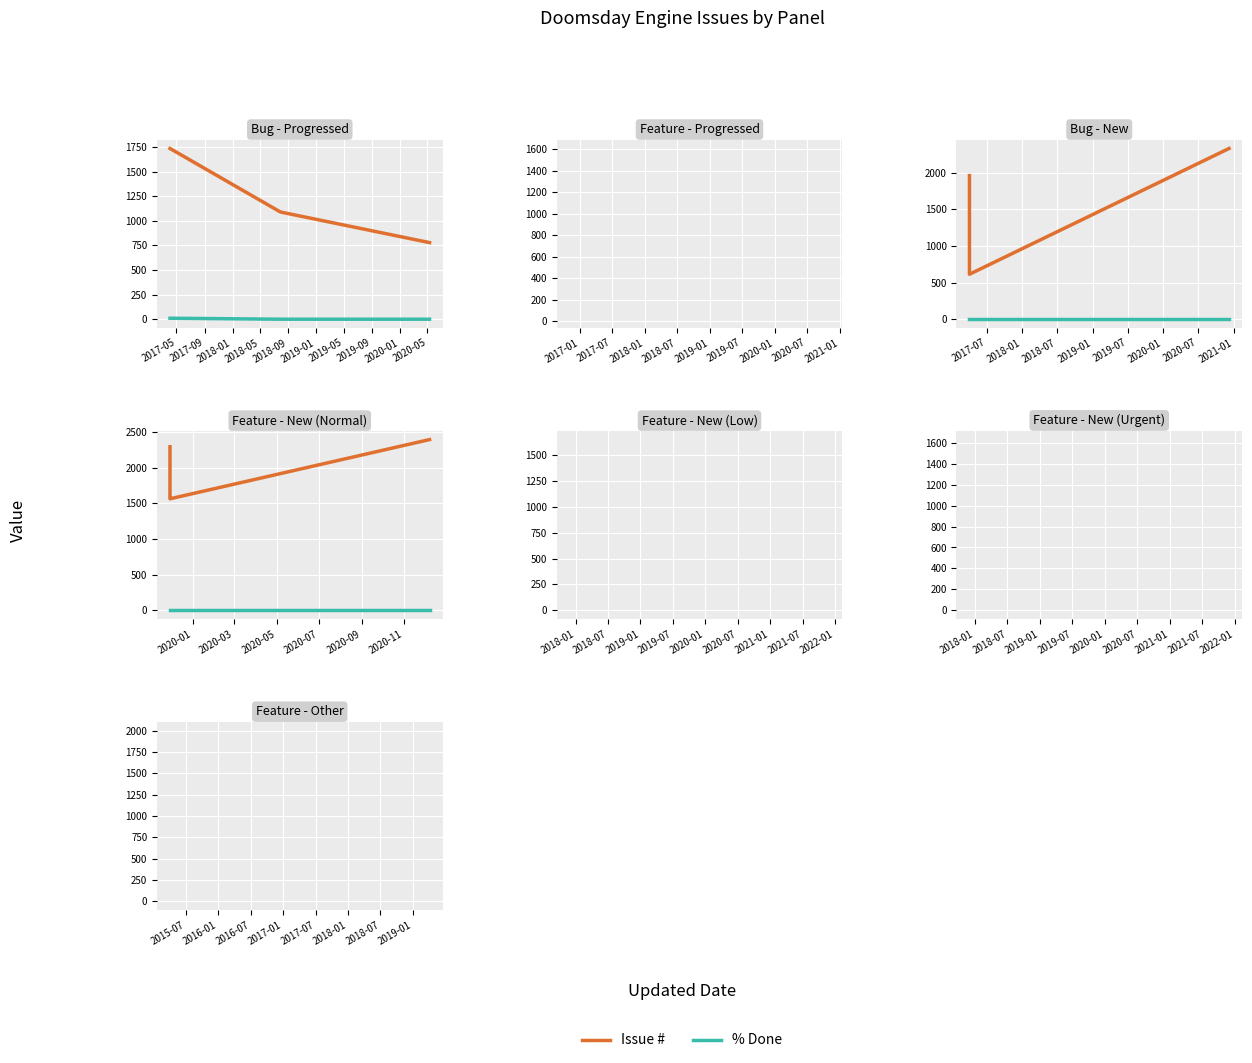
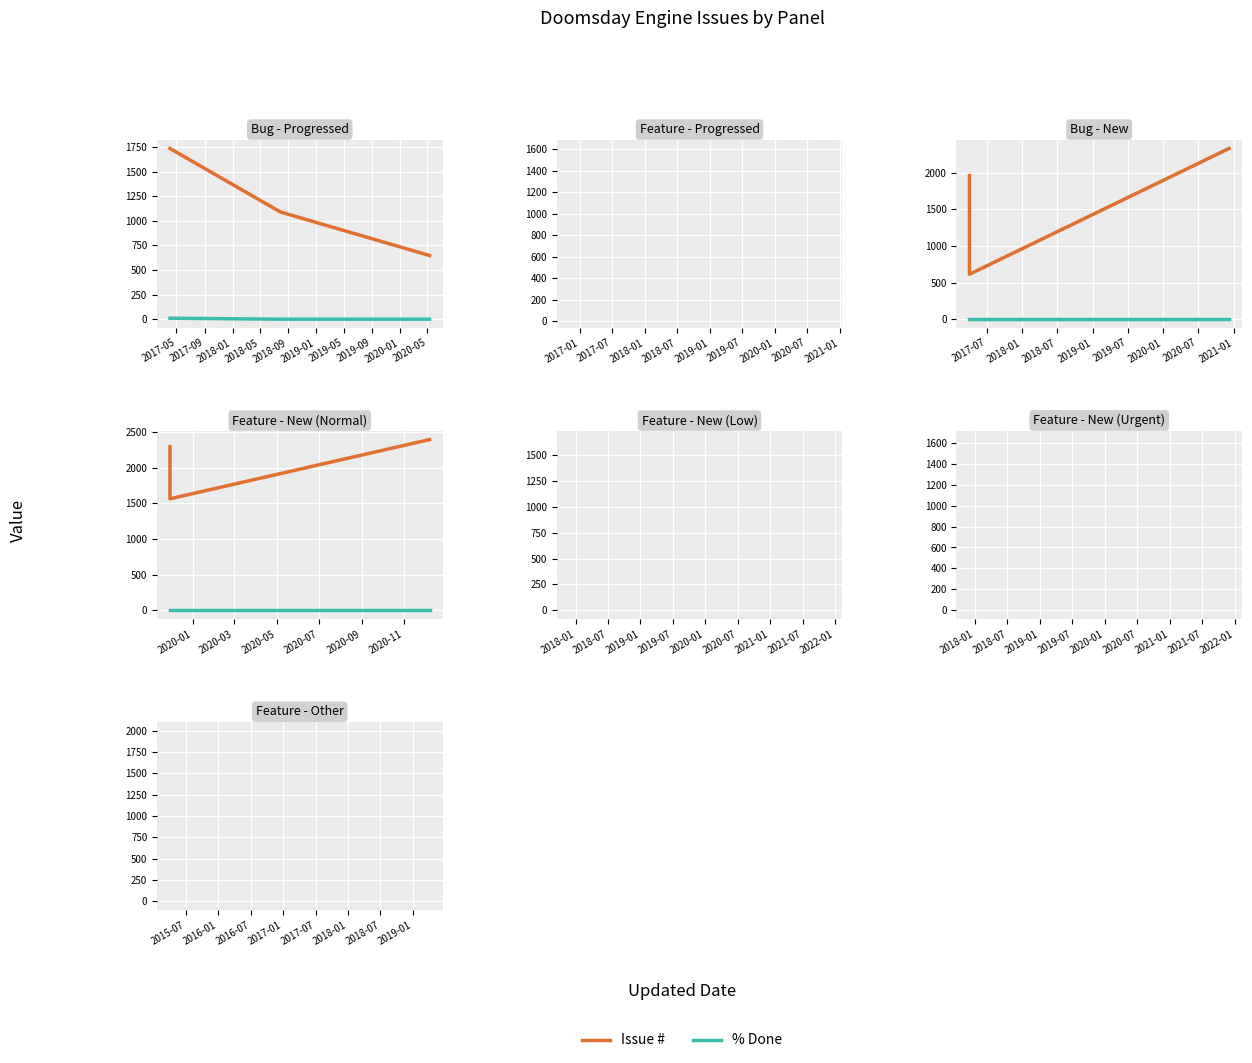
  {
    "Bug - Progressed": {
      "Issue #": {
-       "2020-05": 800
+       "2020-05": 600
      },
      "% Done": {
        "2020-05": 0
      }
    }
  }
